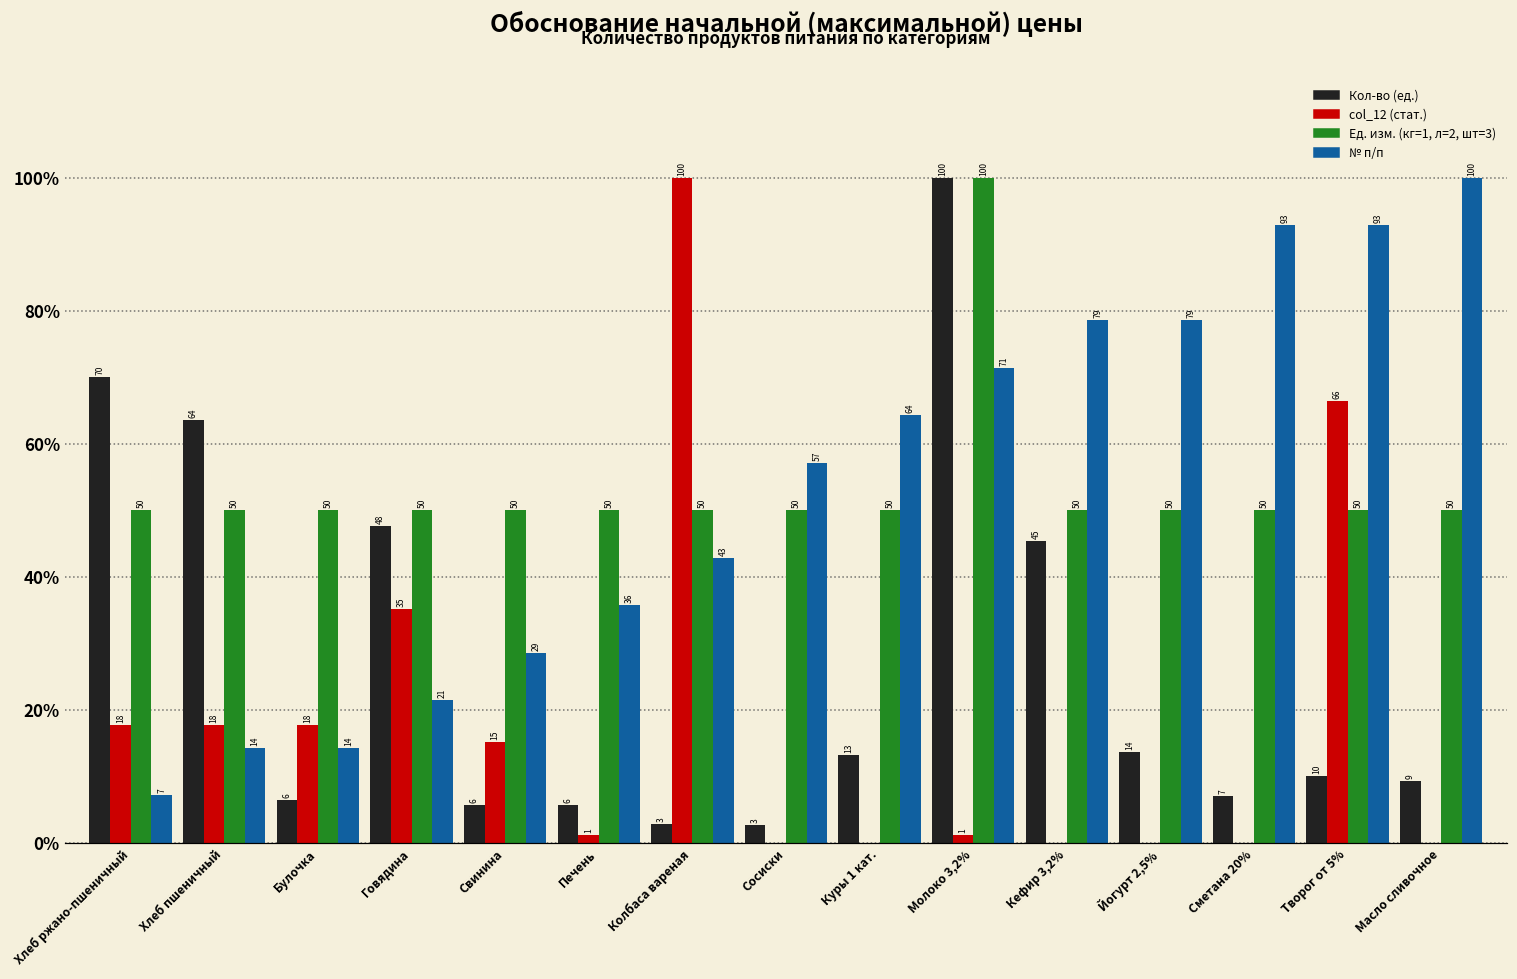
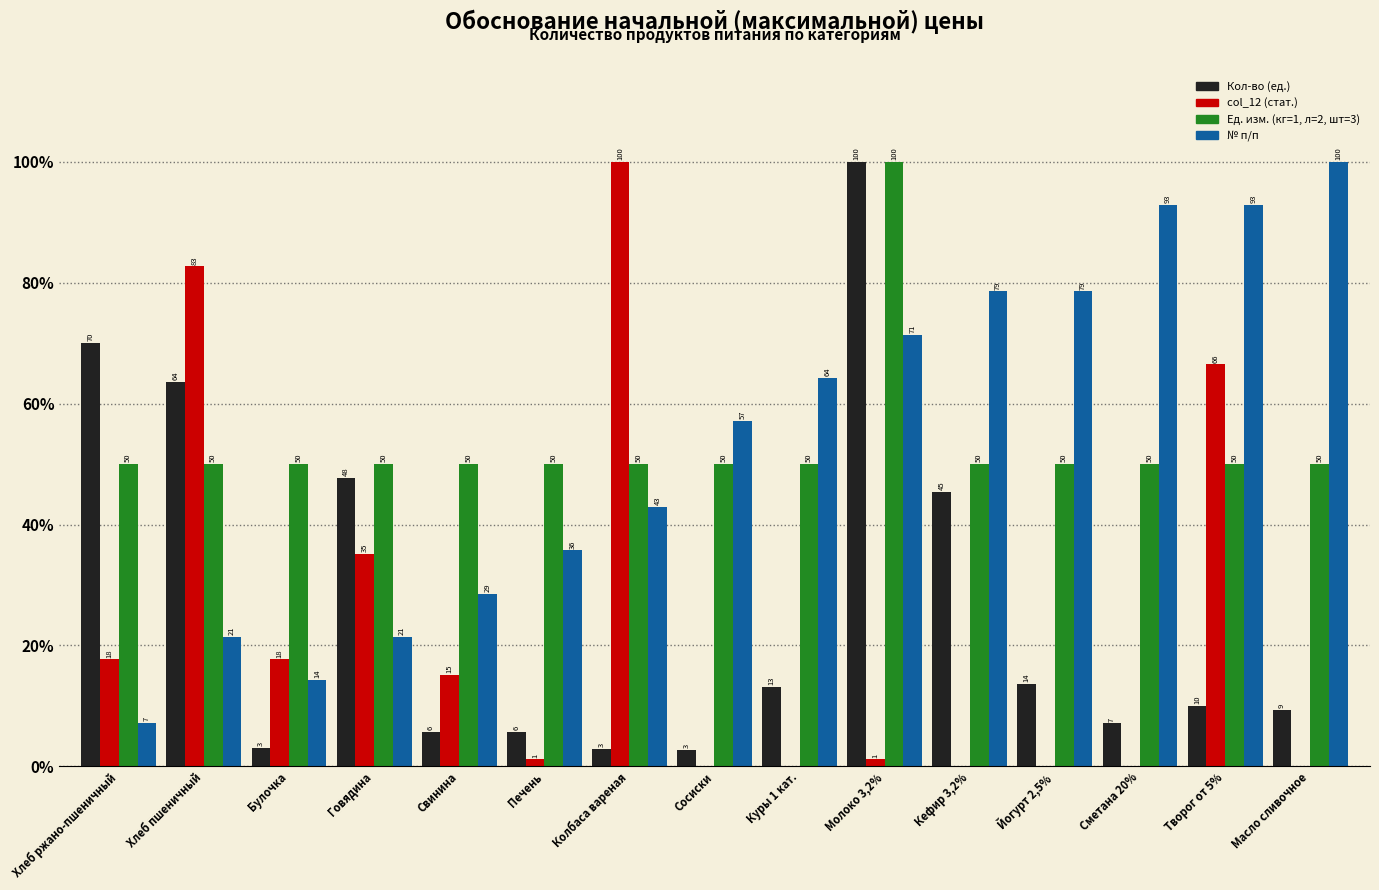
  {
    "Кол-во (ед.)": {
      "Хлеб ржано-пшеничный": 70,
      "Хлеб пшеничный": 64,
-     "Булочка": 6,
+     "Булочка": 3,
      "Говядина": 48,
      "Свинина": 6,
      "Печень": 6,
      "Колбаса вареная": 3,
      "Сосиски": 3,
      "Куры 1 кат.": 13,
      "Молоко 3,2%": 100,
      "Кефир 3,2%": 45,
      "Йогурт 2,5%": 14,
      "Сметана 20%": 7,
      "Творог от 5%": 10,
      "Масло сливочное": 9
    },
    "col_12 (стат.)": {
      "Хлеб ржано-пшеничный": 18,
-     "Хлеб пшеничный": 18,
+     "Хлеб пшеничный": 83,
      "Булочка": 18,
      "Говядина": 35,
      "Свинина": 15,
      "Печень": 1,
      "Колбаса вареная": 100,
      "Молоко 3,2%": 1,
      "Творог от 5%": 66
    },
    "Ед. изм. (кг=1, л=2, шт=3)": {
      "Хлеб ржано-пшеничный": 50,
      "Хлеб пшеничный": 50,
      "Булочка": 50,
      "Говядина": 50,
      "Свинина": 50,
      "Печень": 50,
      "Колбаса вареная": 50,
      "Сосиски": 50,
      "Куры 1 кат.": 50,
      "Молоко 3,2%": 100,
      "Кефир 3,2%": 50,
      "Йогурт 2,5%": 50,
      "Сметана 20%": 50,
      "Творог от 5%": 50,
      "Масло сливочное": 50
    },
    "№ п/п": {
      "Хлеб ржано-пшеничный": 7,
-     "Хлеб пшеничный": 14,
+     "Хлеб пшеничный": 21,
      "Булочка": 14,
      "Говядина": 21,
      "Свинина": 29,
      "Печень": 36,
      "Колбаса вареная": 43,
      "Сосиски": 57,
      "Куры 1 кат.": 64,
      "Молоко 3,2%": 71,
      "Кефир 3,2%": 79,
      "Йогурт 2,5%": 79,
      "Сметана 20%": 93,
      "Творог от 5%": 93,
      "Масло сливочное": 100
    }
  }
